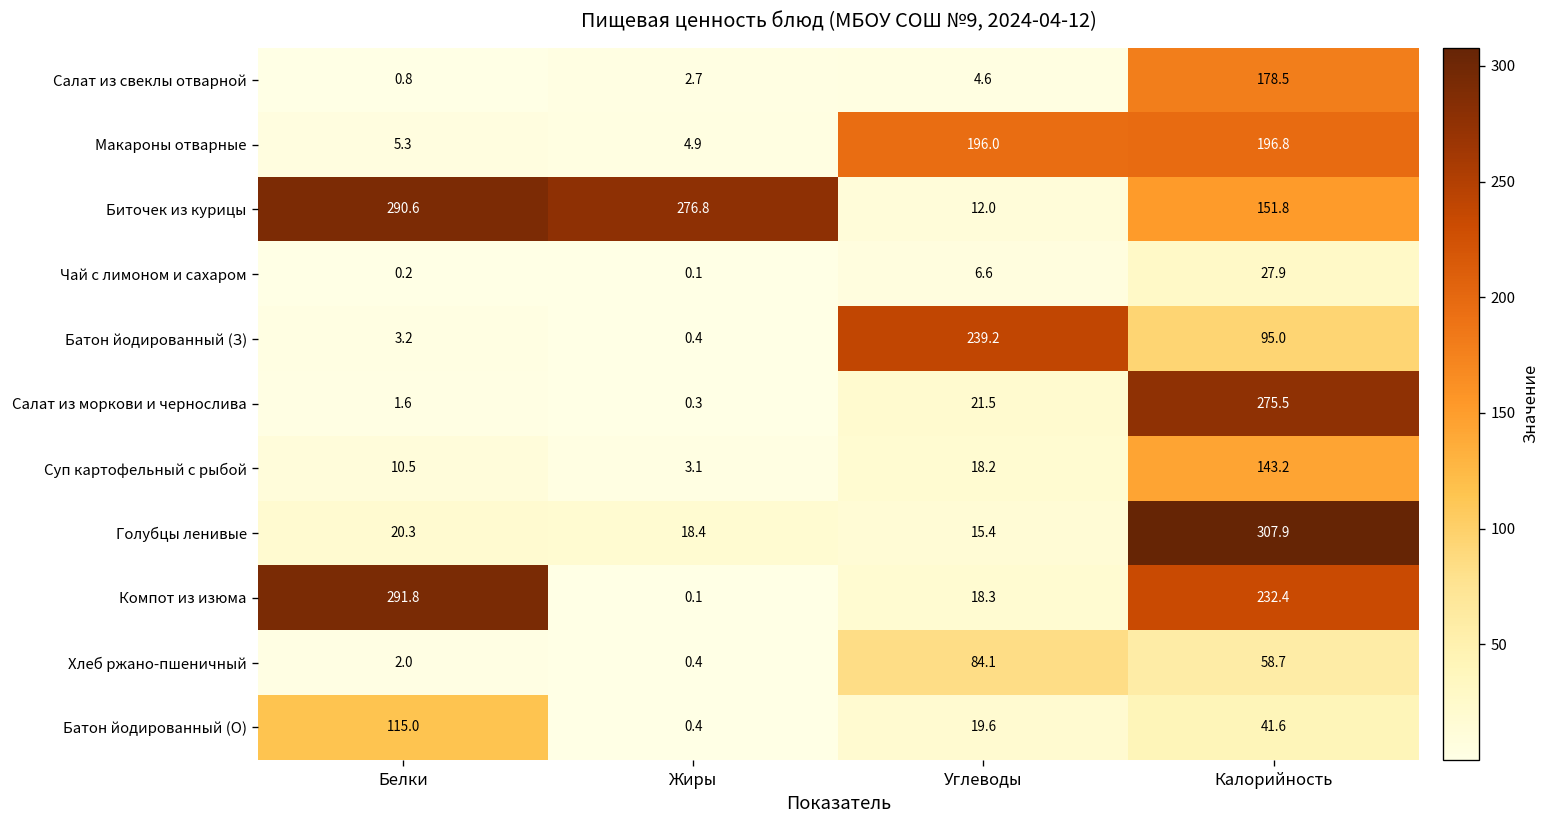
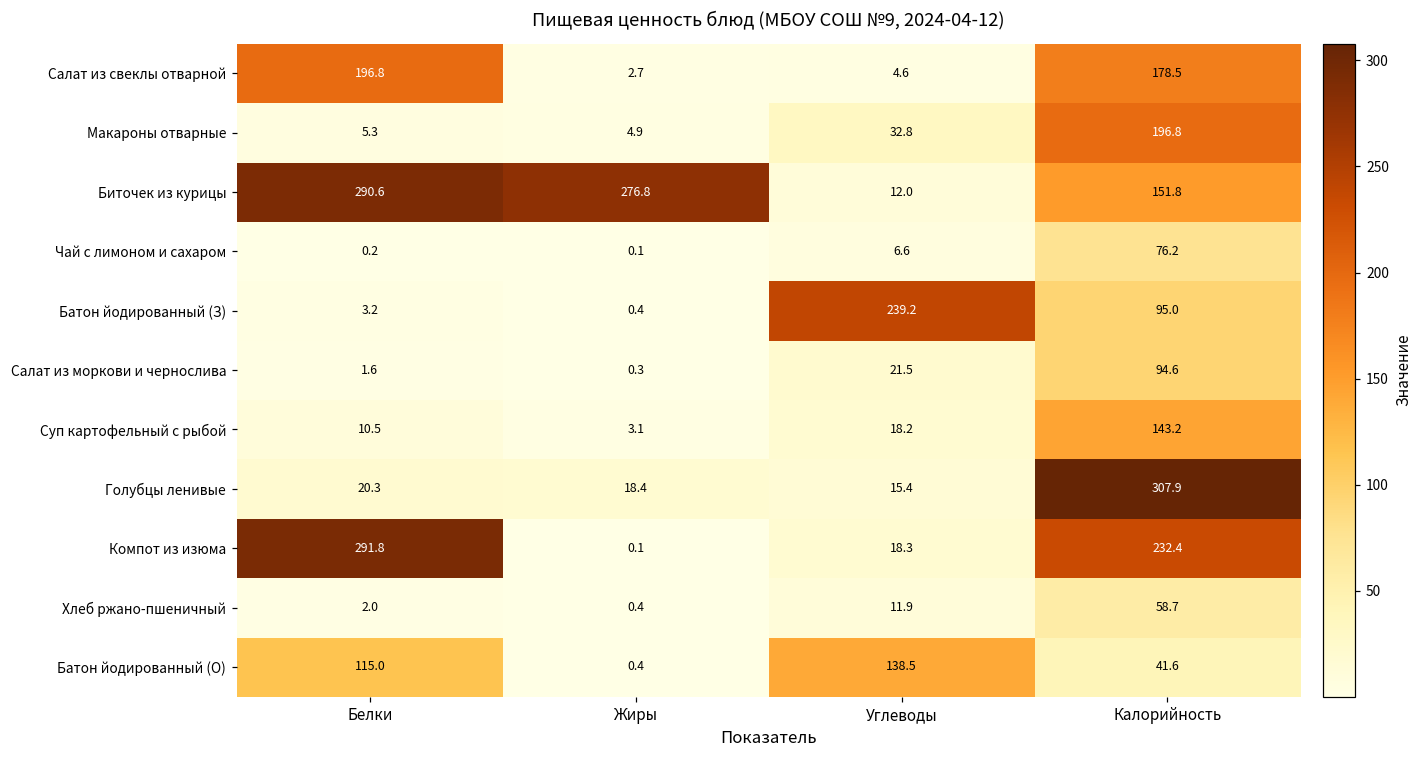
  {
    "Салат из свеклы отварной": {
-     "Белки": 0.8,
+     "Белки": 196.8,
      "Жиры": 2.7,
      "Углеводы": 4.6,
      "Калорийность": 178.5
    },
    "Макароны отварные": {
      "Белки": 5.3,
      "Жиры": 4.9,
-     "Углеводы": 196.0,
+     "Углеводы": 32.8,
      "Калорийность": 196.8
    },
    "Биточек из курицы": {
      "Белки": 290.6,
      "Жиры": 276.8,
      "Углеводы": 12.0,
      "Калорийность": 151.8
    },
    "Чай с лимоном и сахаром": {
      "Белки": 0.2,
      "Жиры": 0.1,
      "Углеводы": 6.6,
-     "Калорийность": 27.9
+     "Калорийность": 76.2
    },
    "Батон йодированный (З)": {
      "Белки": 3.2,
      "Жиры": 0.4,
      "Углеводы": 239.2,
      "Калорийность": 95.0
    },
    "Салат из моркови и чернослива": {
      "Белки": 1.6,
      "Жиры": 0.3,
      "Углеводы": 21.5,
-     "Калорийность": 275.5
+     "Калорийность": 94.6
    },
    "Суп картофельный с рыбой": {
      "Белки": 10.5,
      "Жиры": 3.1,
      "Углеводы": 18.2,
      "Калорийность": 143.2
    },
    "Голубцы ленивые": {
      "Белки": 20.3,
      "Жиры": 18.4,
      "Углеводы": 15.4,
      "Калорийность": 307.9
    },
    "Компот из изюма": {
      "Белки": 291.8,
      "Жиры": 0.1,
      "Углеводы": 18.3,
      "Калорийность": 232.4
    },
    "Хлеб ржано-пшеничный": {
      "Белки": 2.0,
      "Жиры": 0.4,
-     "Углеводы": 84.1,
+     "Углеводы": 11.9,
      "Калорийность": 58.7
    },
    "Батон йодированный (О)": {
      "Белки": 115.0,
      "Жиры": 0.4,
-     "Углеводы": 19.6,
+     "Углеводы": 138.5,
      "Калорийность": 41.6
    }
  }
